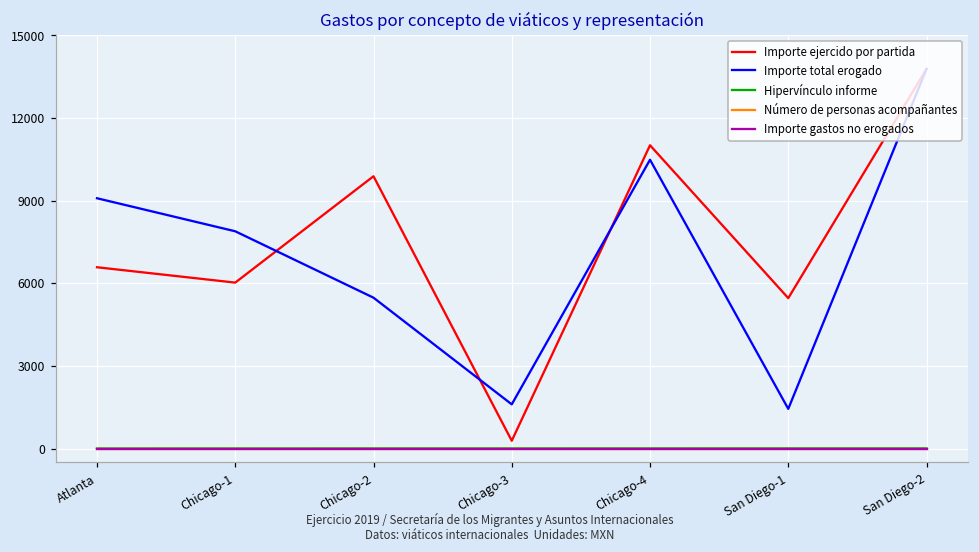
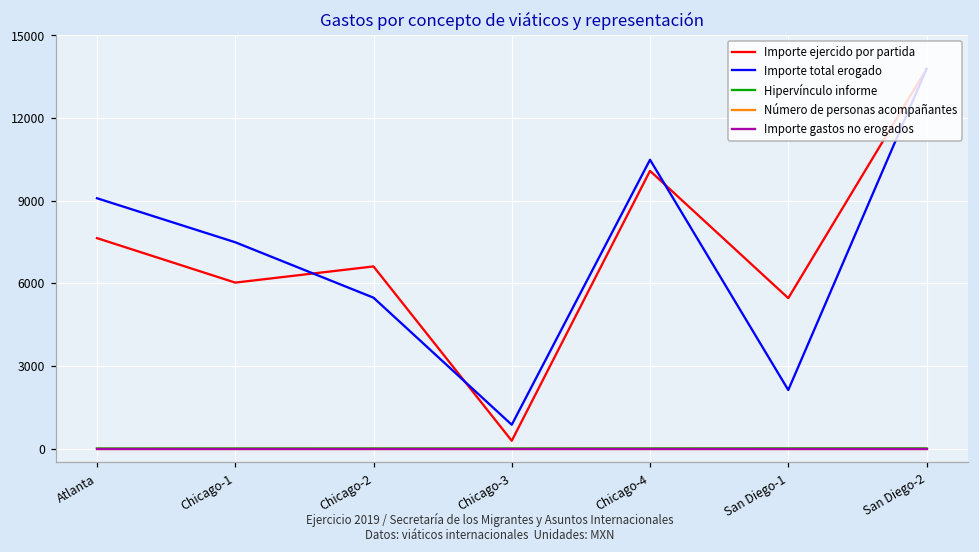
  {
    "Importe ejercido por partida": {
-     "Atlanta": 6600,
+     "Atlanta": 7600,
      "Chicago-1": 6000,
-     "Chicago-2": 9900,
+     "Chicago-2": 6600,
      "Chicago-3": 300,
-     "Chicago-4": 11000,
+     "Chicago-4": 10100,
      "San Diego-1": 5500
    },
    "Importe total erogado": {
      "Atlanta": 9100,
-     "Chicago-1": 7900,
+     "Chicago-1": 7500,
      "Chicago-2": 5500,
-     "Chicago-3": 1600,
+     "Chicago-3": 900,
      "Chicago-4": 10500,
-     "San Diego-1": 1400
+     "San Diego-1": 2100
    },
    "Importe gastos no erogados": {
      "Atlanta": 0,
      "Chicago-1": 0,
      "Chicago-2": 0,
      "Chicago-3": 0,
      "Chicago-4": 0,
      "San Diego-1": 0,
      "San Diego-2": 0
    }
  }
